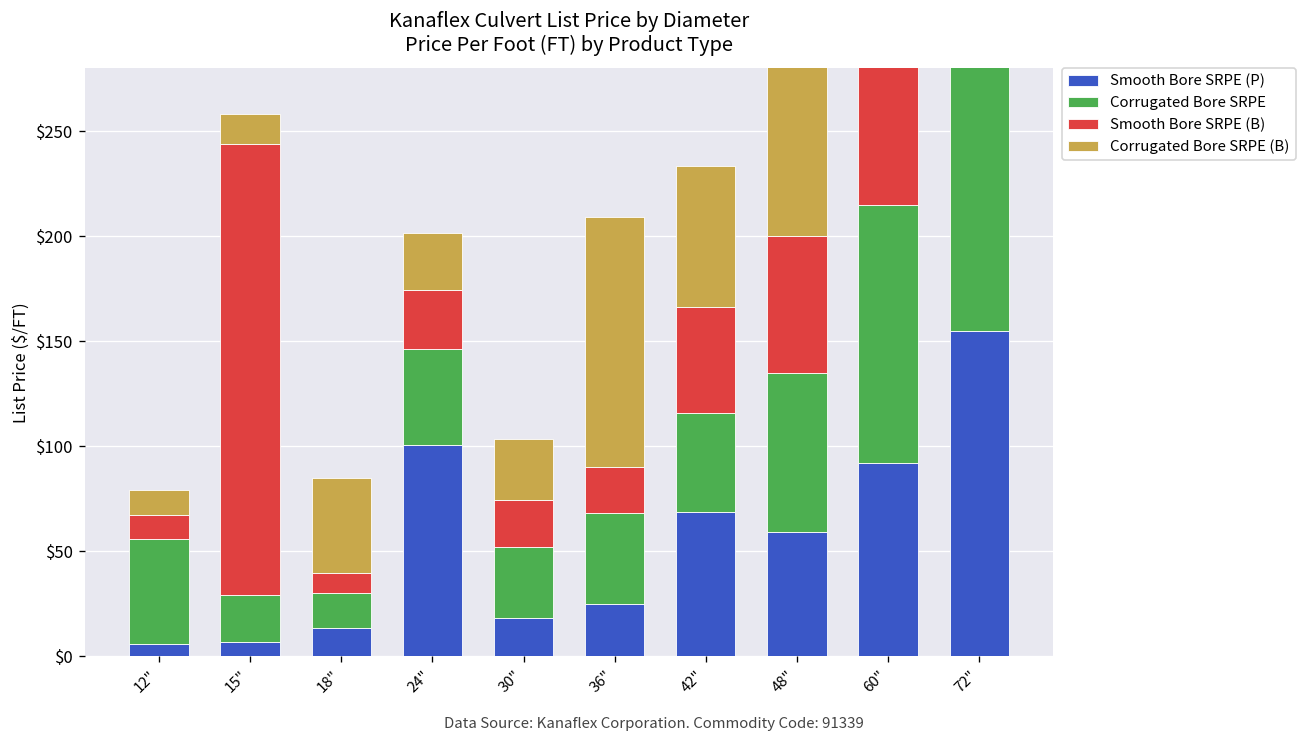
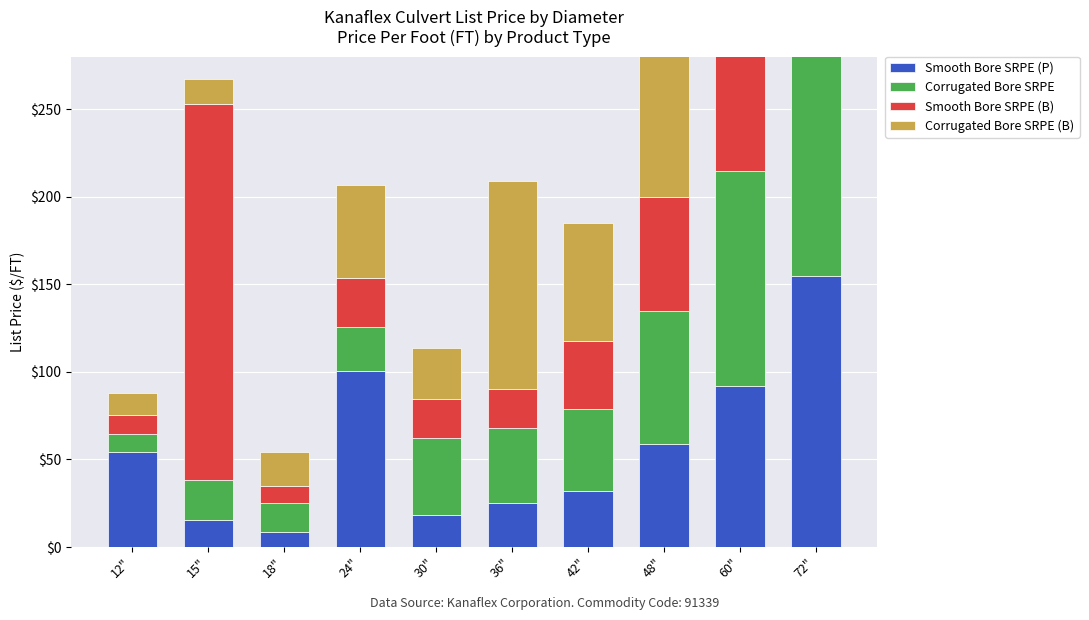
  {
    "Smooth Bore SRPE (P)": {
-     "12\"": "$6",
-     "15\"": "$7",
-     "18\"": "$13",
+     "12\"": "$54",
+     "15\"": "$16",
+     "18\"": "$9",
      "24\"": "$100",
      "30\"": "$18",
      "36\"": "$25",
-     "42\"": "$69",
+     "42\"": "$32",
      "48\"": "$59",
      "60\"": "$92",
      "72\"": "$155"
    },
    "Corrugated Bore SRPE": {
-     "12\"": "$50",
+     "12\"": "$10",
      "15\"": "$23",
      "18\"": "$17",
-     "24\"": "$46",
-     "30\"": "$34",
+     "24\"": "$25",
+     "30\"": "$44",
      "36\"": "$43",
      "42\"": "$47",
      "48\"": "$76",
      "60\"": "$123"
    },
    "Smooth Bore SRPE (B)": {
      "12\"": "$11",
      "15\"": "$215",
      "18\"": "$10",
      "24\"": "$28",
      "30\"": "$22",
      "36\"": "$22",
-     "42\"": "$50",
+     "42\"": "$38",
      "48\"": "$65"
    },
    "Corrugated Bore SRPE (B)": {
      "12\"": "$12",
      "15\"": "$14",
-     "18\"": "$45",
-     "24\"": "$27",
+     "18\"": "$19",
+     "24\"": "$53",
      "30\"": "$29",
      "36\"": "$119",
      "42\"": "$67"
    }
  }
